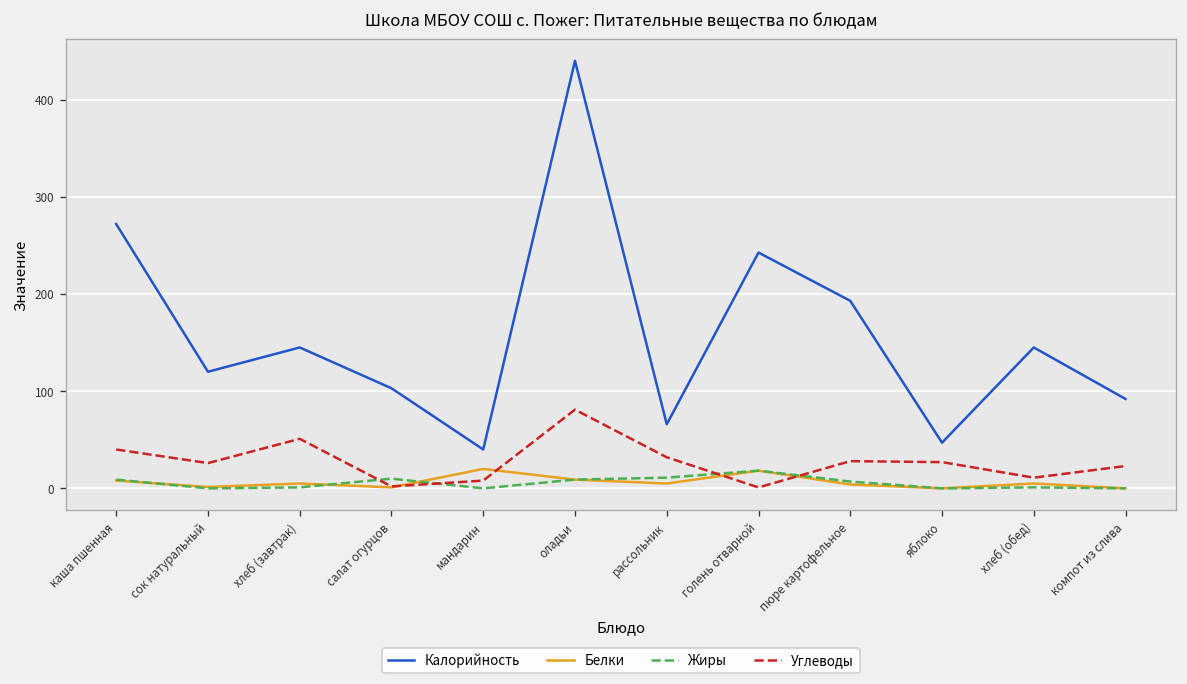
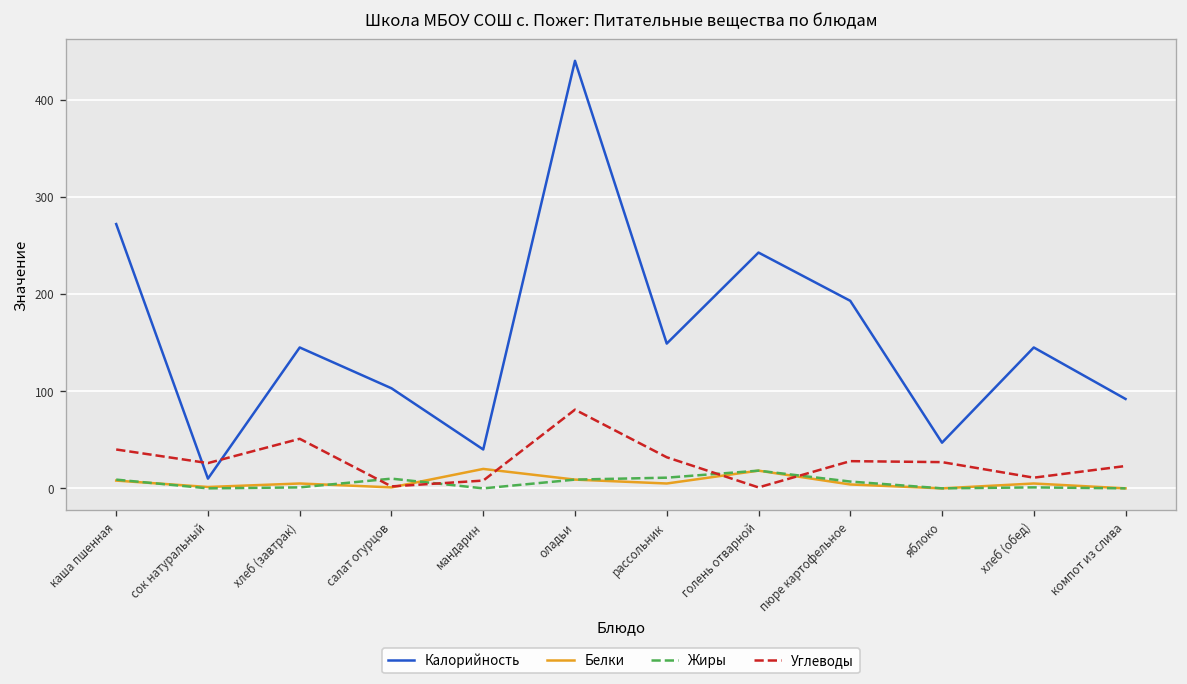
  {
    "Калорийность": {
      "каша пшенная": 270,
-     "сок натуральный": 120,
+     "сок натуральный": 10,
      "хлеб (завтрак)": 150,
      "салат огурцов": 100,
      "мандарин": 40,
      "оладьи": 440,
-     "рассольник": 70,
+     "рассольник": 150,
      "голень отварной": 240,
      "пюре картофельное": 190,
      "яблоко": 50,
      "хлеб (обед)": 150,
      "компот из слива": 90
    },
    "Белки": {
      "хлеб (завтрак)": 10,
      "мандарин": 20,
      "рассольник": 10,
      "хлеб (обед)": 10
    },
    "Жиры": {
      "хлеб (завтрак)": 0,
      "салат огурцов": 10,
      "мандарин": 0,
      "рассольник": 10,
      "хлеб (обед)": 0
    },
    "Углеводы": {
      "каша пшенная": 40,
      "сок натуральный": 30,
      "хлеб (завтрак)": 50,
      "мандарин": 10,
      "оладьи": 80,
      "рассольник": 30,
      "голень отварной": 0,
      "пюре картофельное": 30,
      "яблоко": 30,
      "хлеб (обед)": 10,
      "компот из слива": 20
    }
  }
